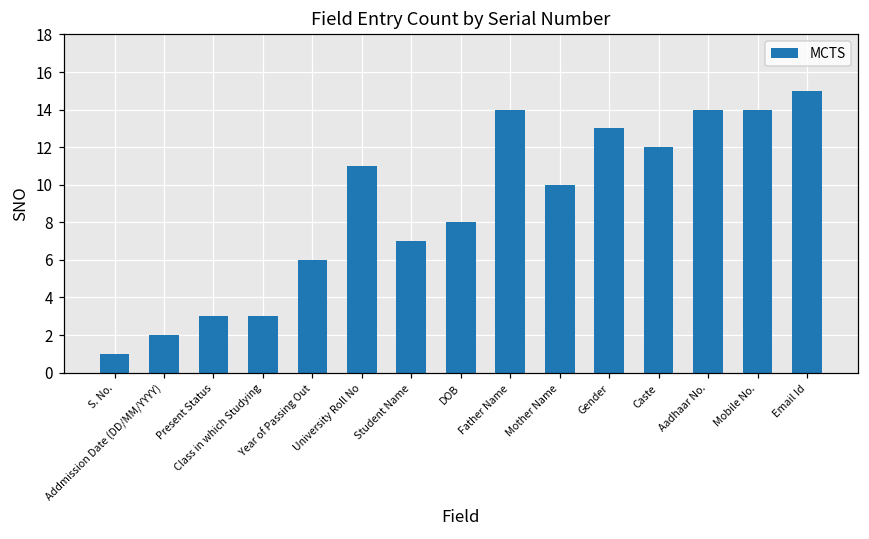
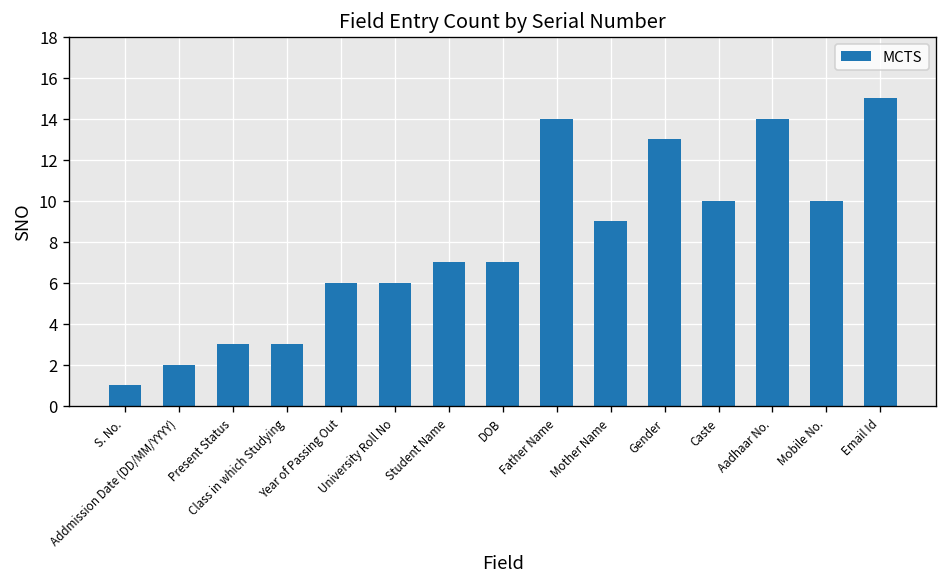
  {
    "S. No.": 1,
    "Addmission Date (DD/MM/YYYY)": 2,
    "Present Status": 3,
    "Class in which Studying": 3,
    "Year of Passing Out": 6,
-   "University Roll No": 11,
+   "University Roll No": 6,
    "Student Name": 7,
-   "DOB": 8,
+   "DOB": 7,
    "Father Name": 14,
-   "Mother Name": 10,
+   "Mother Name": 9,
    "Gender": 13,
-   "Caste": 12,
+   "Caste": 10,
    "Aadhaar No.": 14,
-   "Mobile No.": 14,
+   "Mobile No.": 10,
    "Email Id": 15
  }
